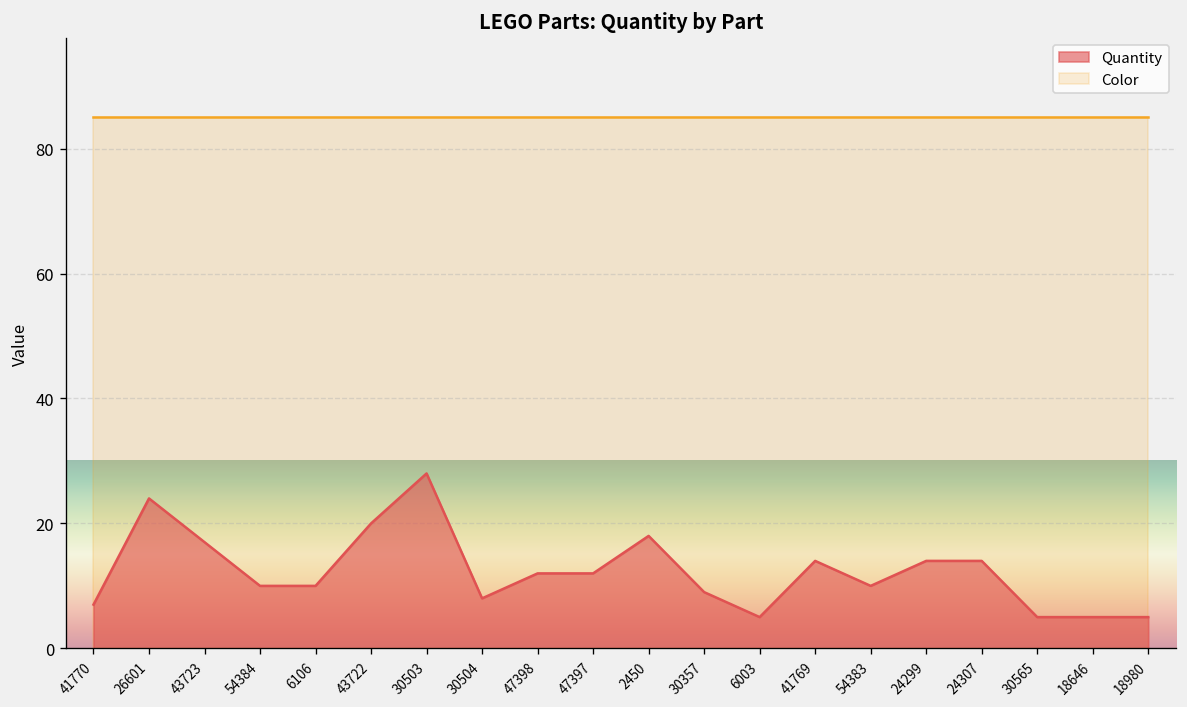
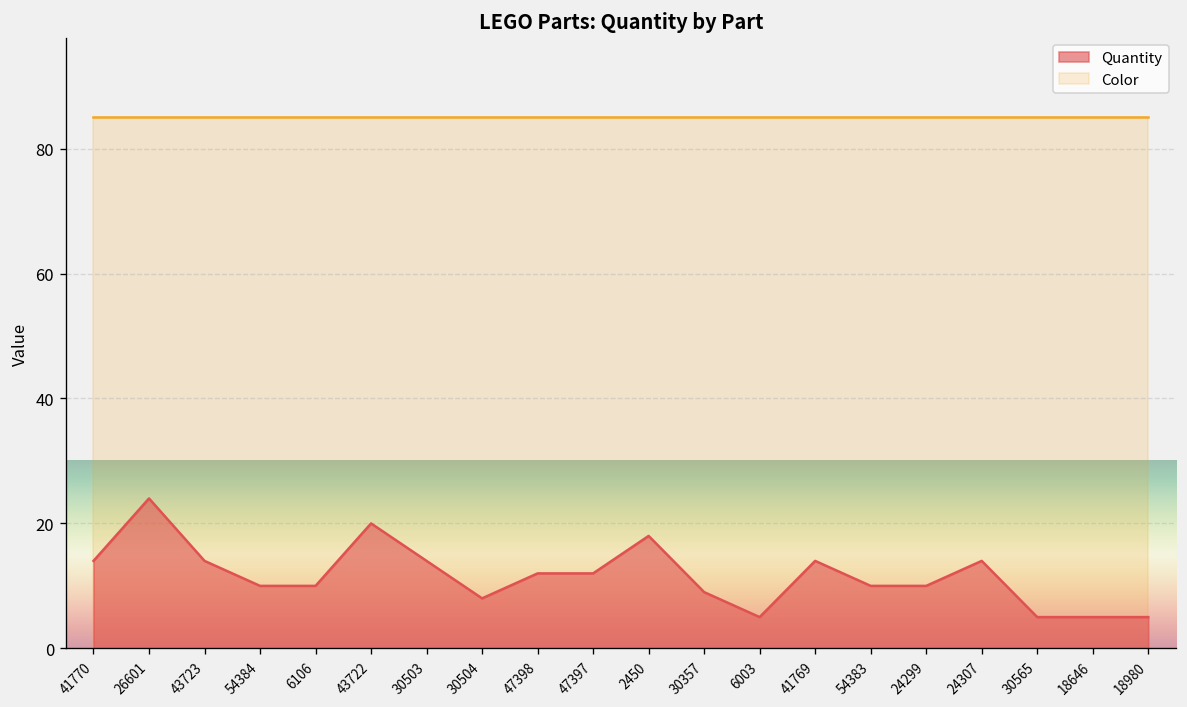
  {
    "Quantity": {
-     "41770": 7,
+     "41770": 14,
      "26601": 24,
-     "43723": 17,
+     "43723": 14,
      "54384": 10,
      "6106": 10,
      "43722": 20,
-     "30503": 28,
+     "30503": 14,
      "30504": 8,
      "47398": 12,
      "47397": 12,
      "2450": 18,
      "30357": 9,
      "6003": 5,
      "41769": 14,
      "54383": 10,
-     "24299": 14,
+     "24299": 10,
      "24307": 14,
      "30565": 5,
      "18646": 5,
      "18980": 5
    },
    "Color": {
      "41770": 85,
      "26601": 85,
      "43723": 85,
      "54384": 85,
      "6106": 85,
      "43722": 85,
      "30503": 85,
      "30504": 85,
      "47398": 85,
      "47397": 85,
      "2450": 85,
      "30357": 85,
      "6003": 85,
      "41769": 85,
      "54383": 85,
      "24299": 85,
      "24307": 85,
      "30565": 85,
      "18646": 85,
      "18980": 85
    }
  }
